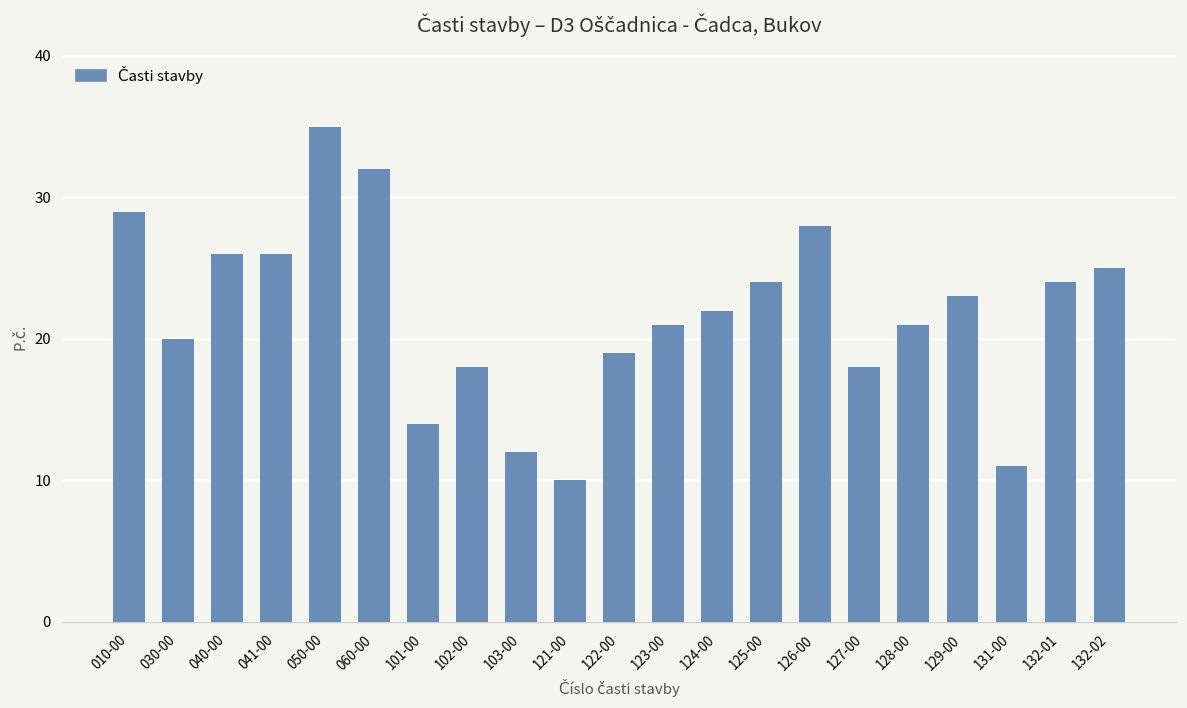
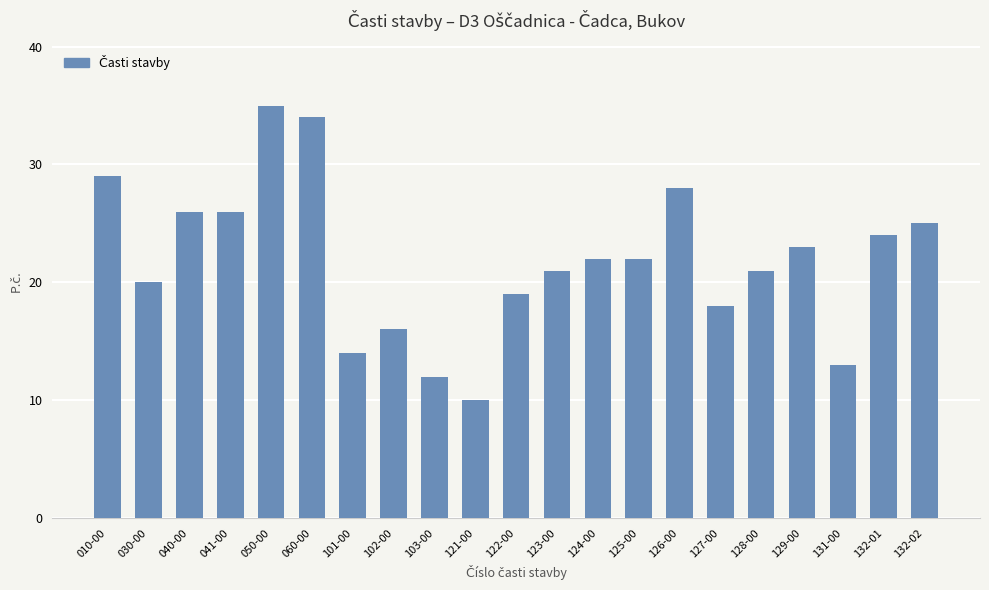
  {
    "010-00": 29,
    "030-00": 20,
    "040-00": 26,
    "041-00": 26,
    "050-00": 35,
-   "060-00": 32,
+   "060-00": 34,
    "101-00": 14,
-   "102-00": 18,
+   "102-00": 16,
    "103-00": 12,
    "121-00": 10,
    "122-00": 19,
    "123-00": 21,
    "124-00": 22,
-   "125-00": 24,
+   "125-00": 22,
    "126-00": 28,
    "127-00": 18,
    "128-00": 21,
    "129-00": 23,
-   "131-00": 11,
+   "131-00": 13,
    "132-01": 24,
    "132-02": 25
  }
